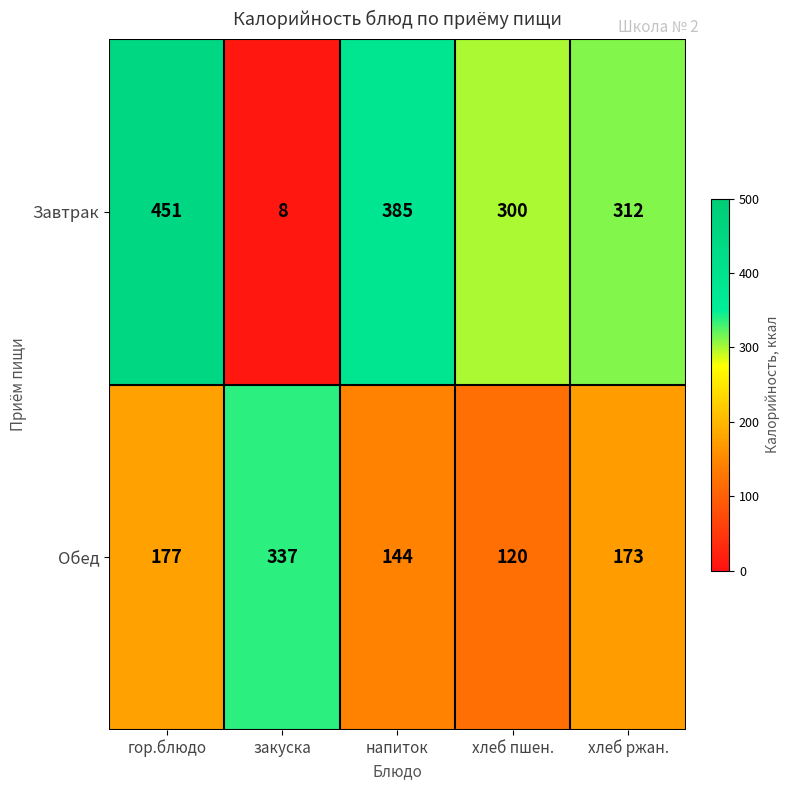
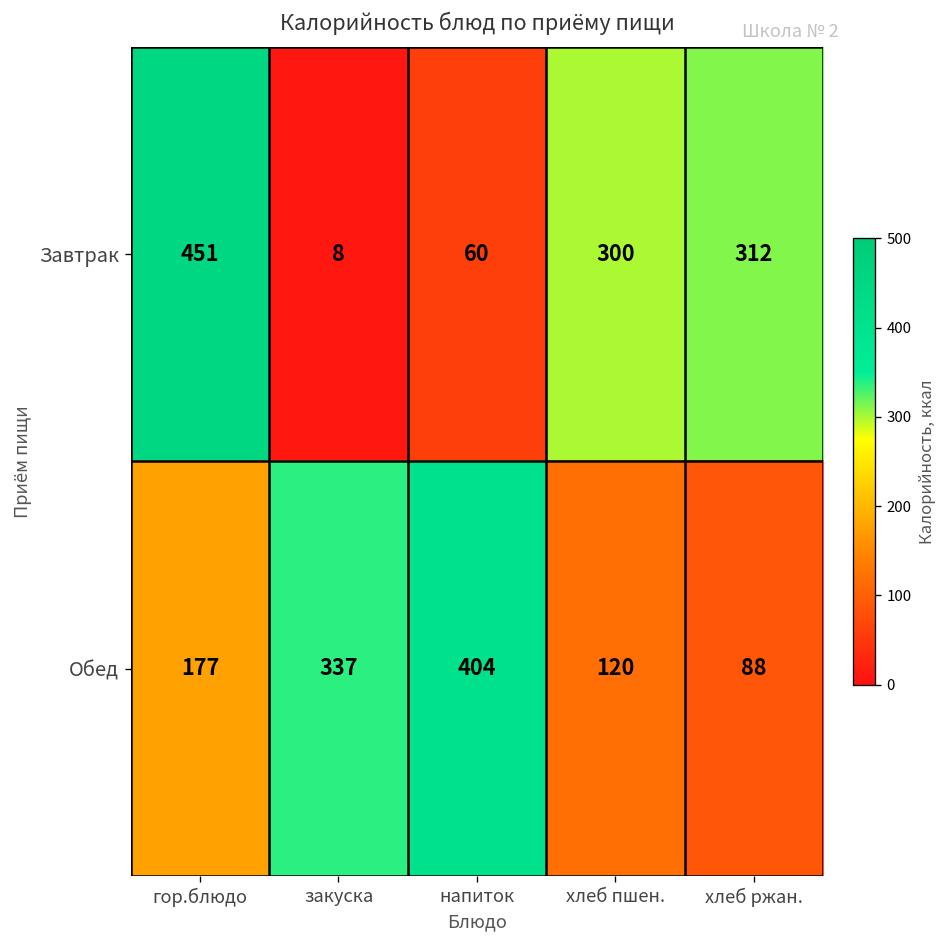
  {
    "Завтрак": {
      "гор.блюдо": 451,
      "закуска": 8,
-     "напиток": 385,
+     "напиток": 60,
      "хлеб пшен.": 300,
      "хлеб ржан.": 312
    },
    "Обед": {
      "гор.блюдо": 177,
      "закуска": 337,
-     "напиток": 144,
+     "напиток": 404,
      "хлеб пшен.": 120,
-     "хлеб ржан.": 173
+     "хлеб ржан.": 88
    }
  }
